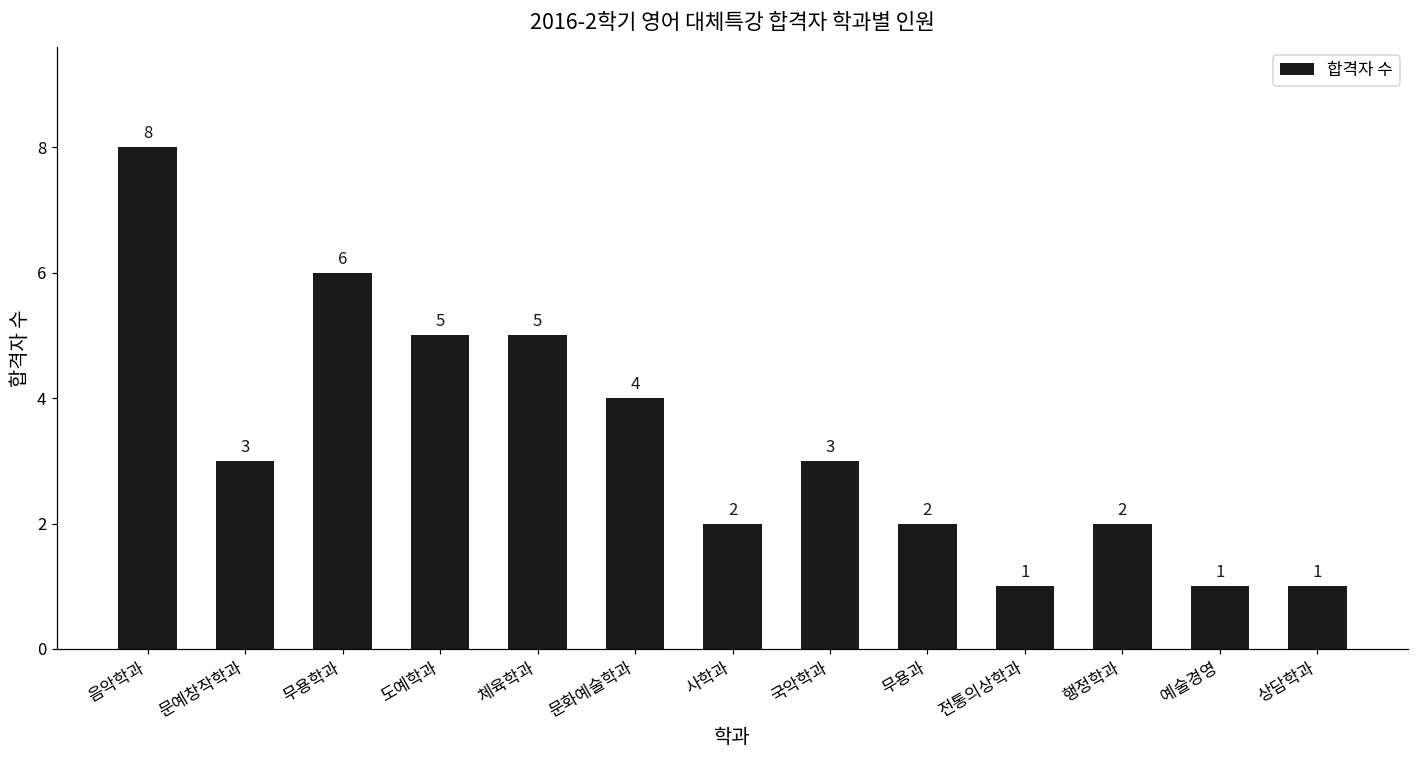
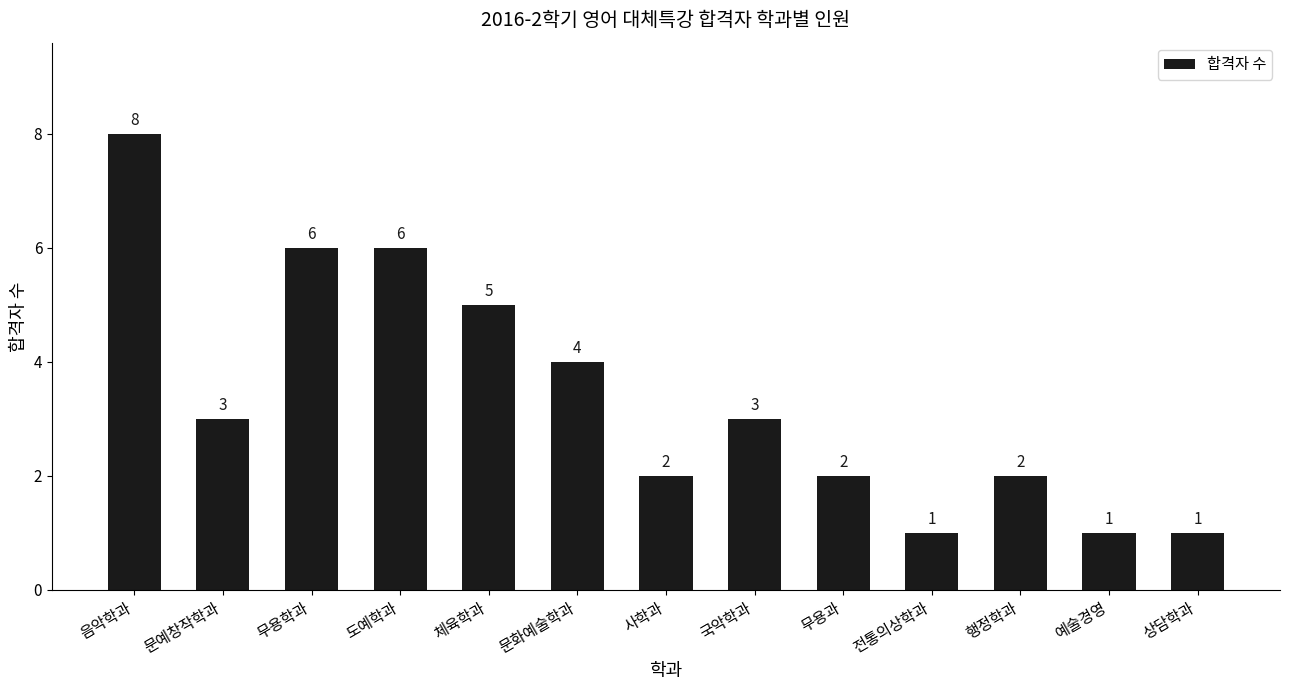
  {
    "음악학과": 8,
    "문예창작학과": 3,
    "무용학과": 6,
-   "도예학과": 5,
+   "도예학과": 6,
    "체육학과": 5,
    "문화예술학과": 4,
    "사학과": 2,
    "국악학과": 3,
    "무용과": 2,
    "전통의상학과": 1,
    "행정학과": 2,
    "예술경영": 1,
    "상담학과": 1
  }
